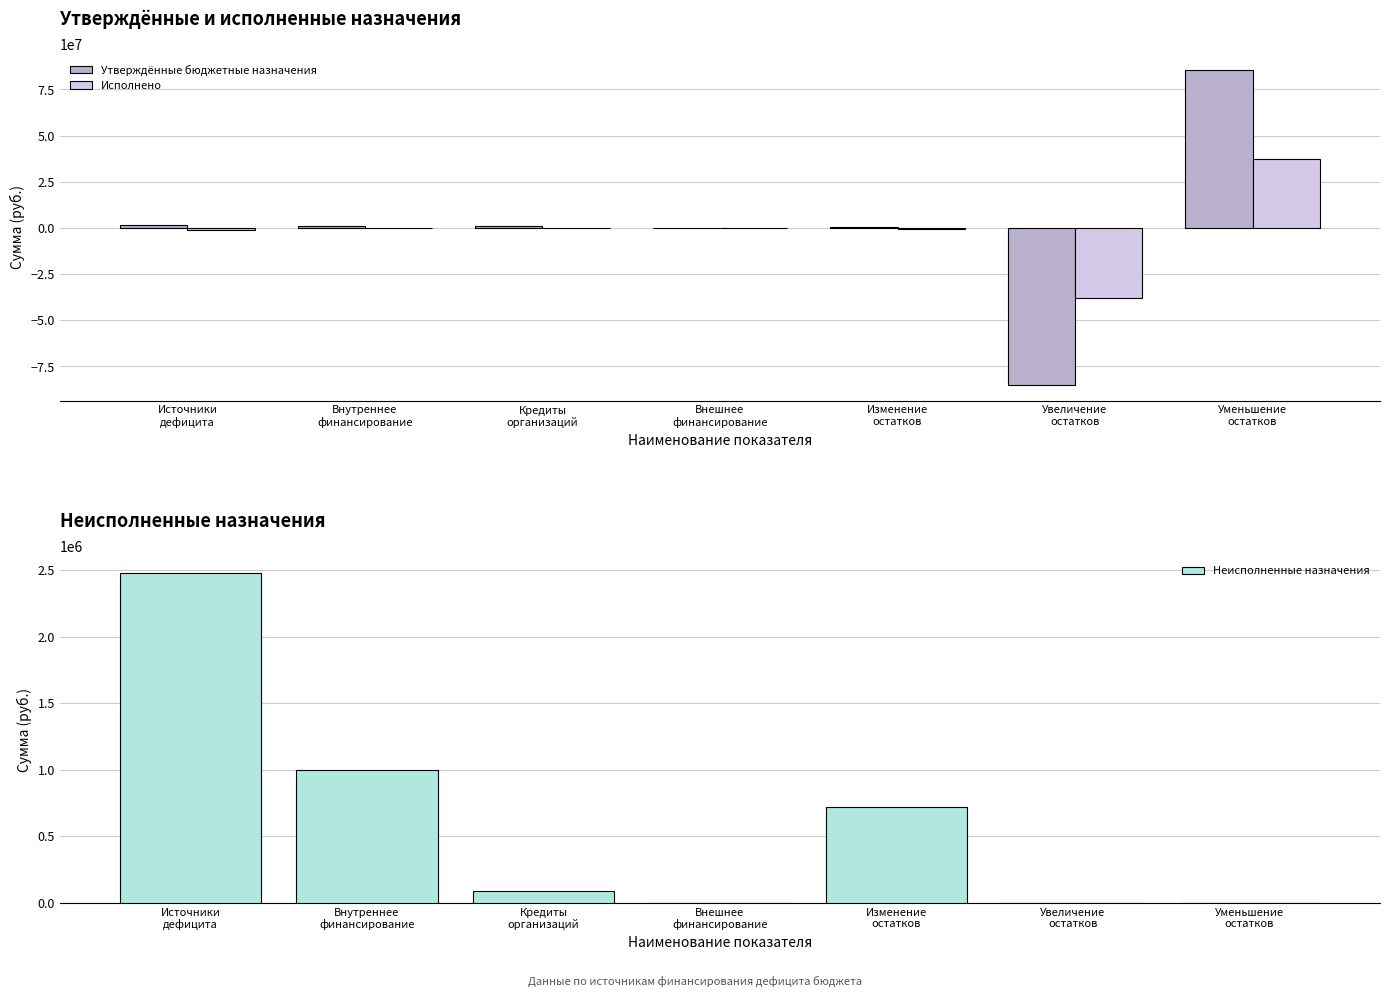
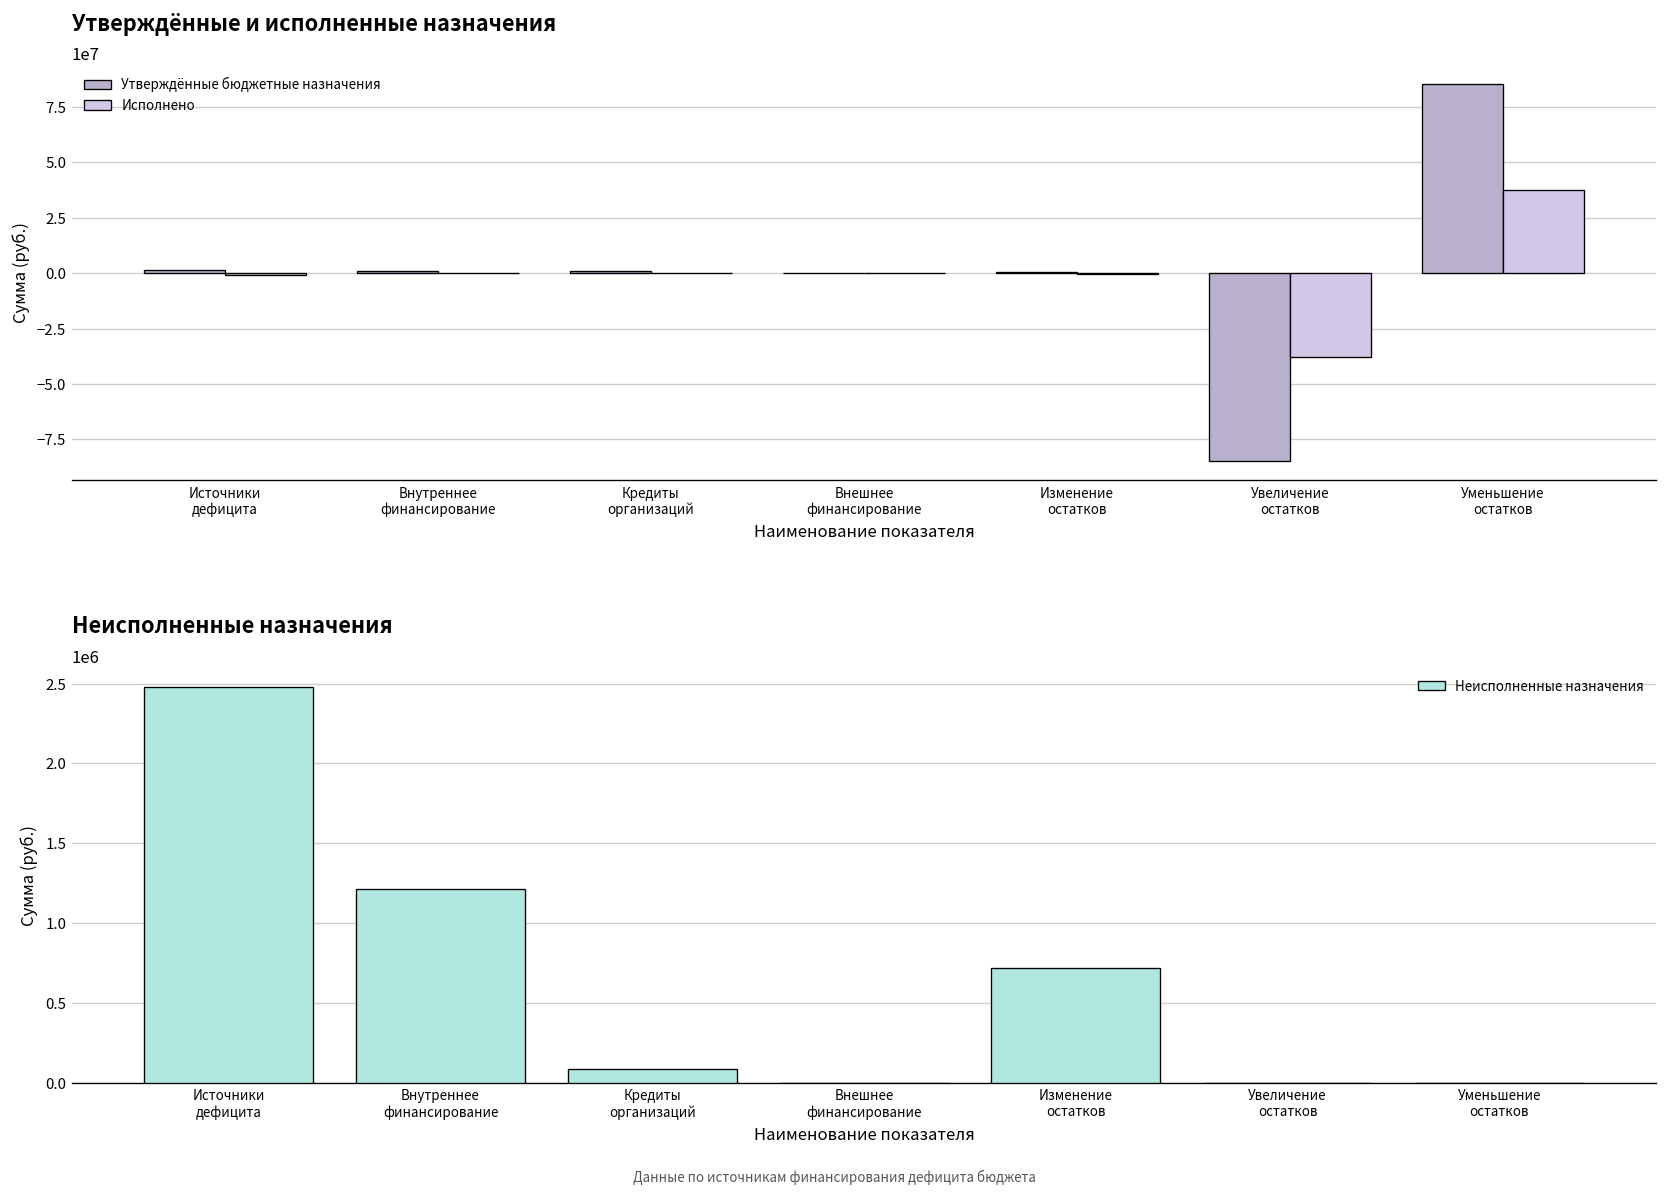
  {
    "Неисполненные назначения": {
      "Источники дефицита": 2480000,
-     "Внутреннее финансирование": 1000000,
+     "Внутреннее финансирование": 1210000,
      "Кредиты организаций": 90000,
      "Внешнее финансирование": 0,
      "Изменение остатков": 720000,
      "Увеличение остатков": 0,
      "Уменьшение остатков": 0
    }
  }
